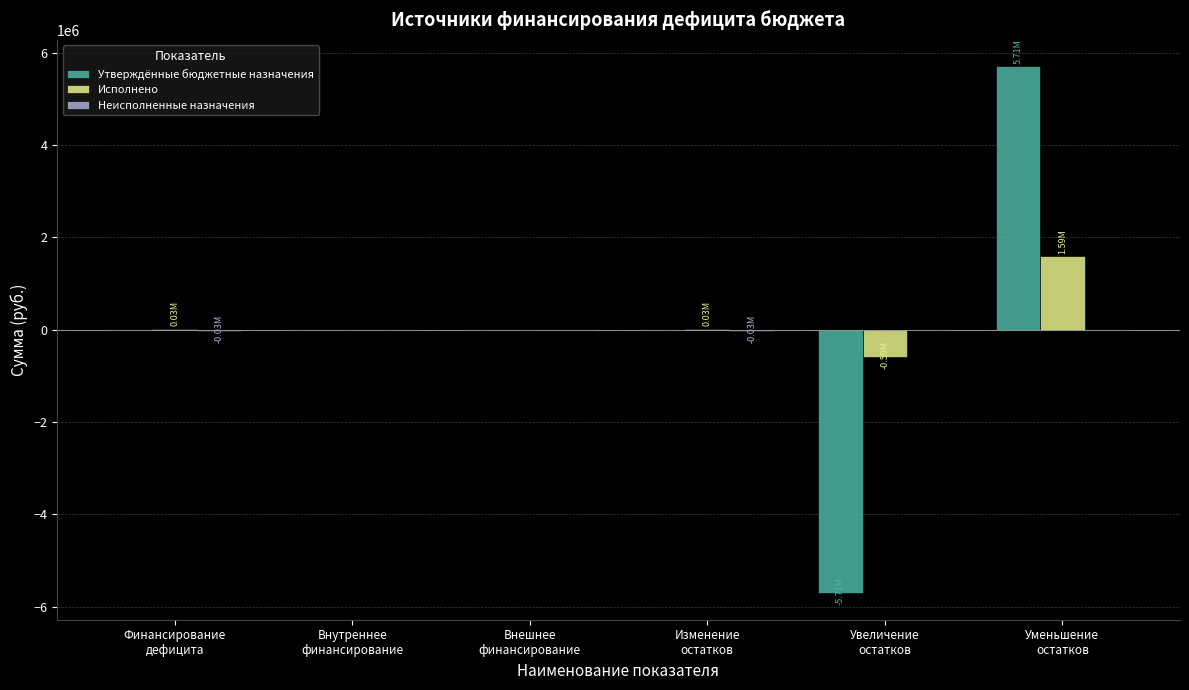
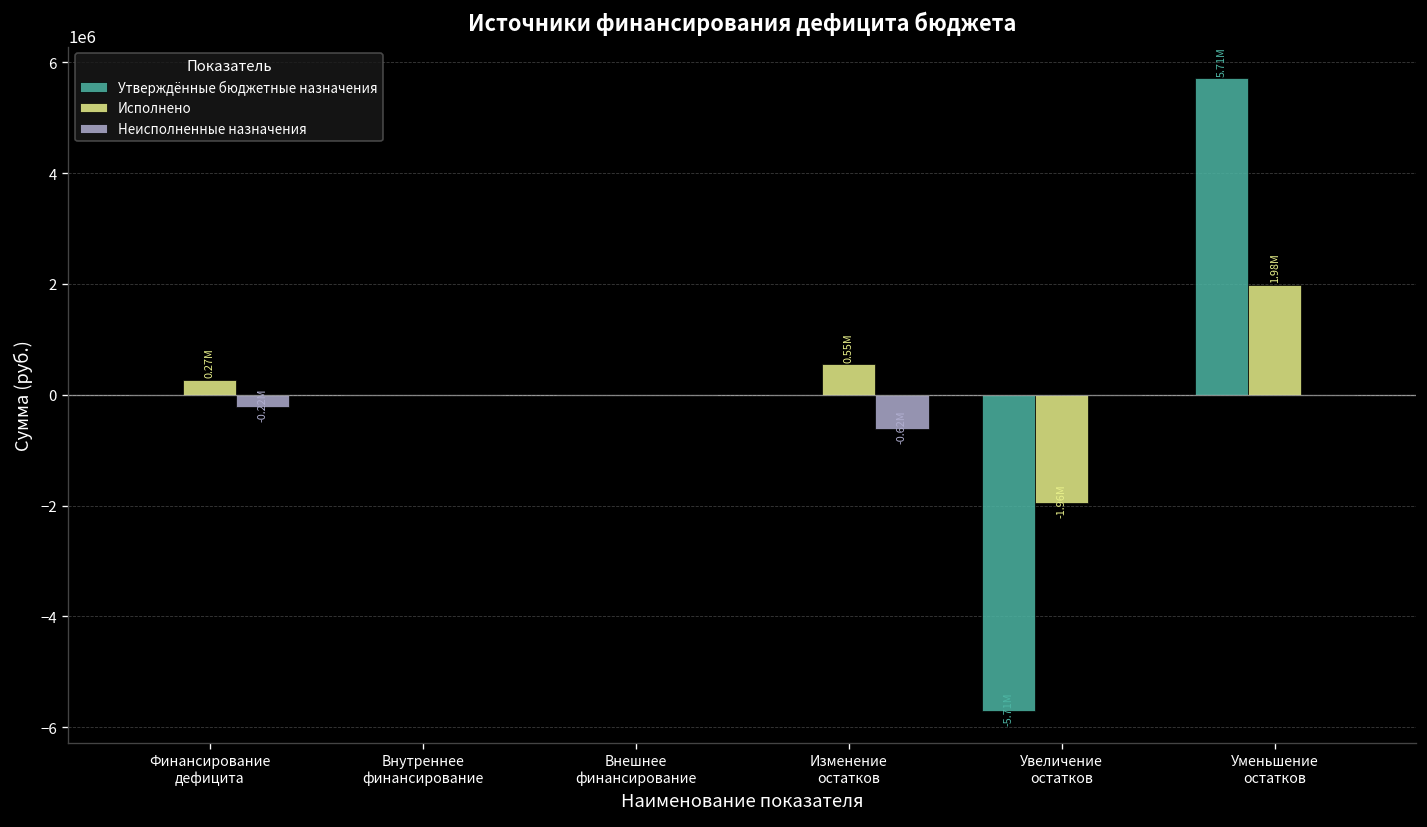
  {
    "Утверждённые бюджетные назначения": {
      "Уменьшение остатков": "5.71M"
    },
    "Исполнено": {
-     "Финансирование дефицита": "0.03M",
-     "Изменение остатков": "0.03M",
-     "Увеличение остатков": "-600000",
-     "Уменьшение остатков": "1.59M"
+     "Финансирование дефицита": "0.27M",
+     "Изменение остатков": "0.55M",
+     "Увеличение остатков": "-2000000",
+     "Уменьшение остатков": "1.98M"
    },
    "Неисполненные назначения": {
-     "Финансирование дефицита": "-0.03M",
-     "Изменение остатков": "0"
+     "Финансирование дефицита": "-0.22M",
+     "Изменение остатков": "-600000"
    }
  }
